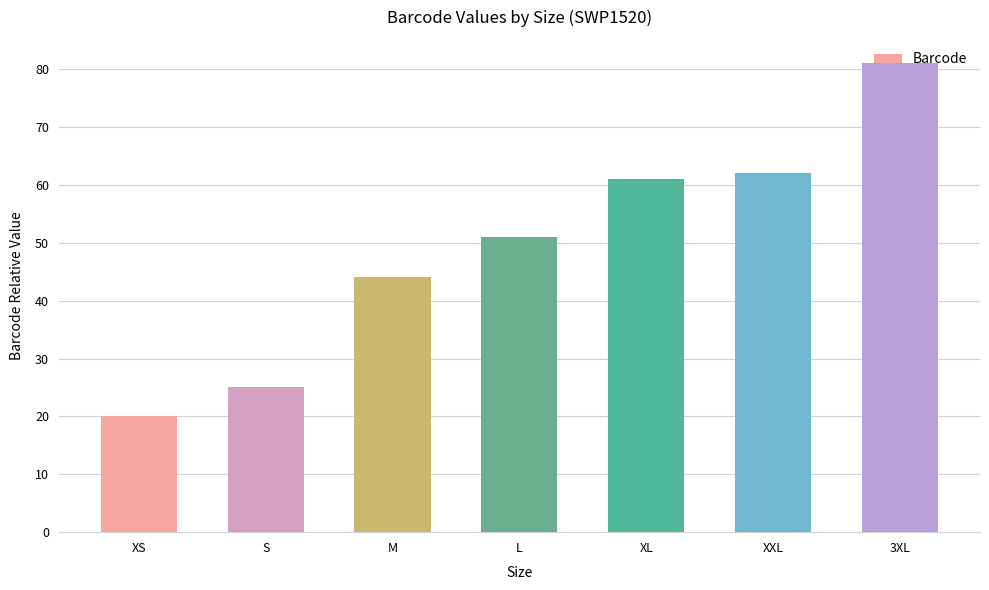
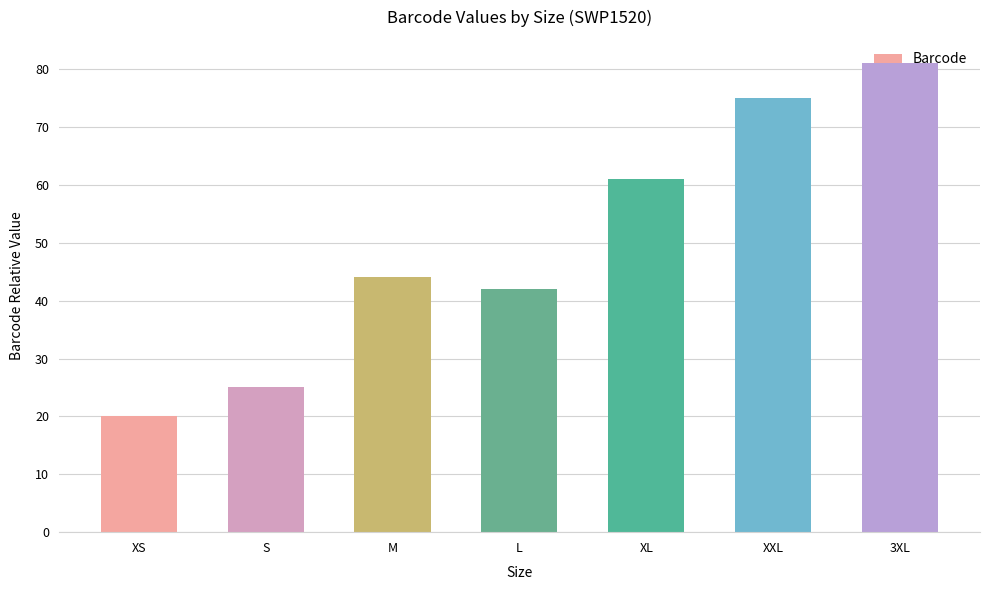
  {
    "XS": 20,
    "S": 25,
    "M": 44,
-   "L": 51,
+   "L": 42,
    "XL": 61,
-   "XXL": 62,
+   "XXL": 75,
    "3XL": 81
  }
